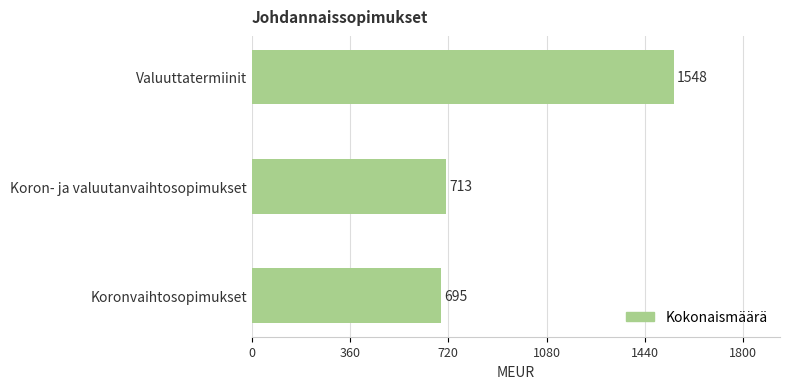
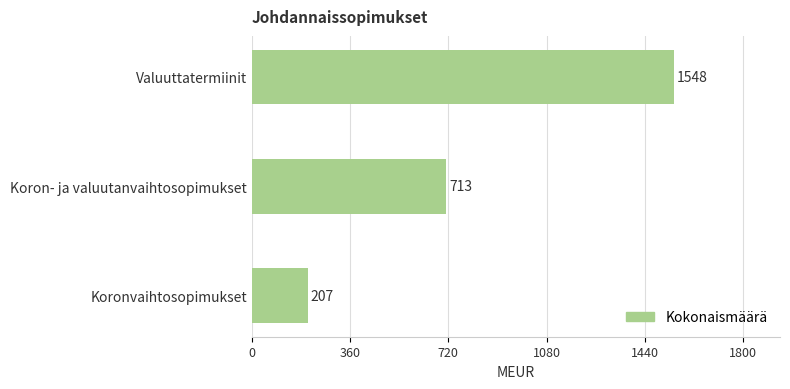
  {
    "Valuuttatermiinit": 1548,
    "Koron- ja valuutanvaihtosopimukset": 713,
-   "Koronvaihtosopimukset": 695
+   "Koronvaihtosopimukset": 207
  }
